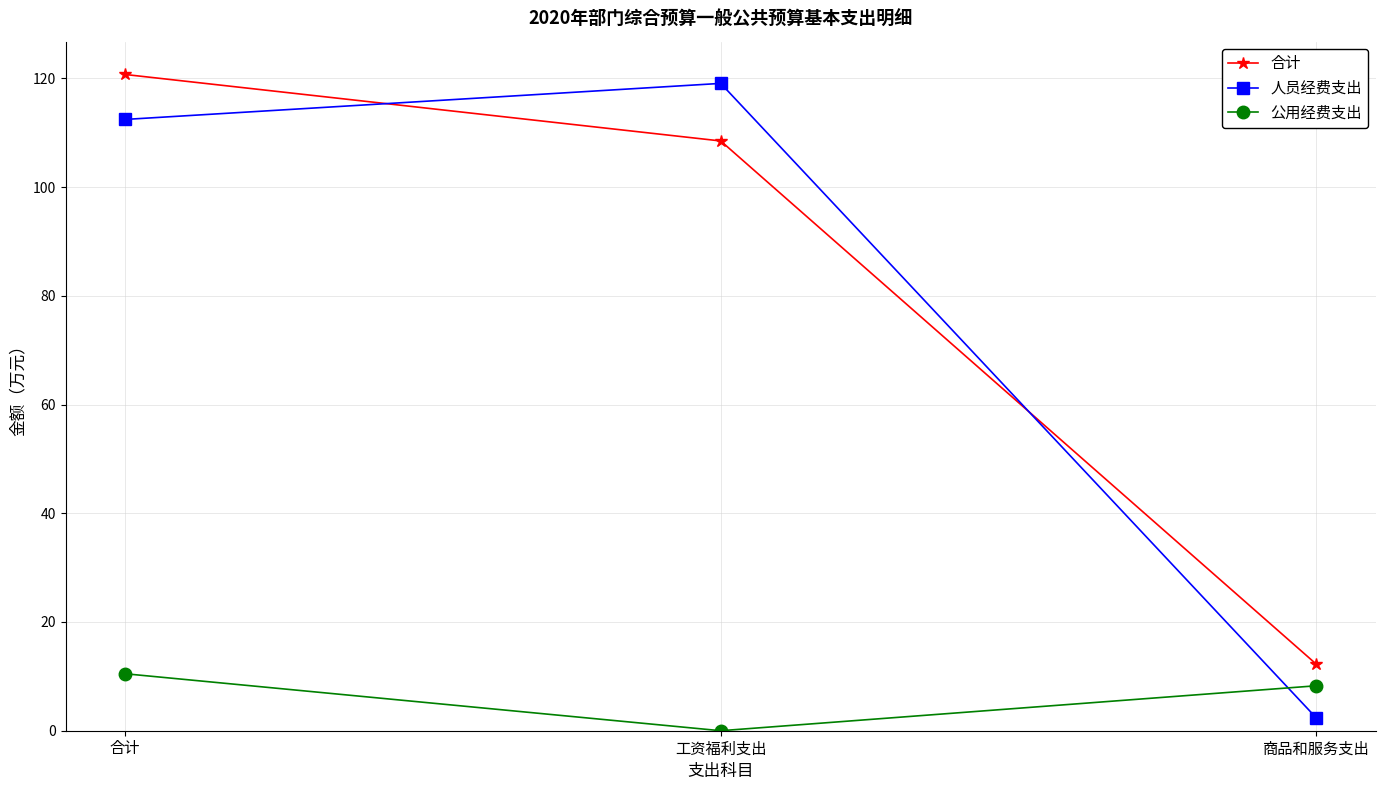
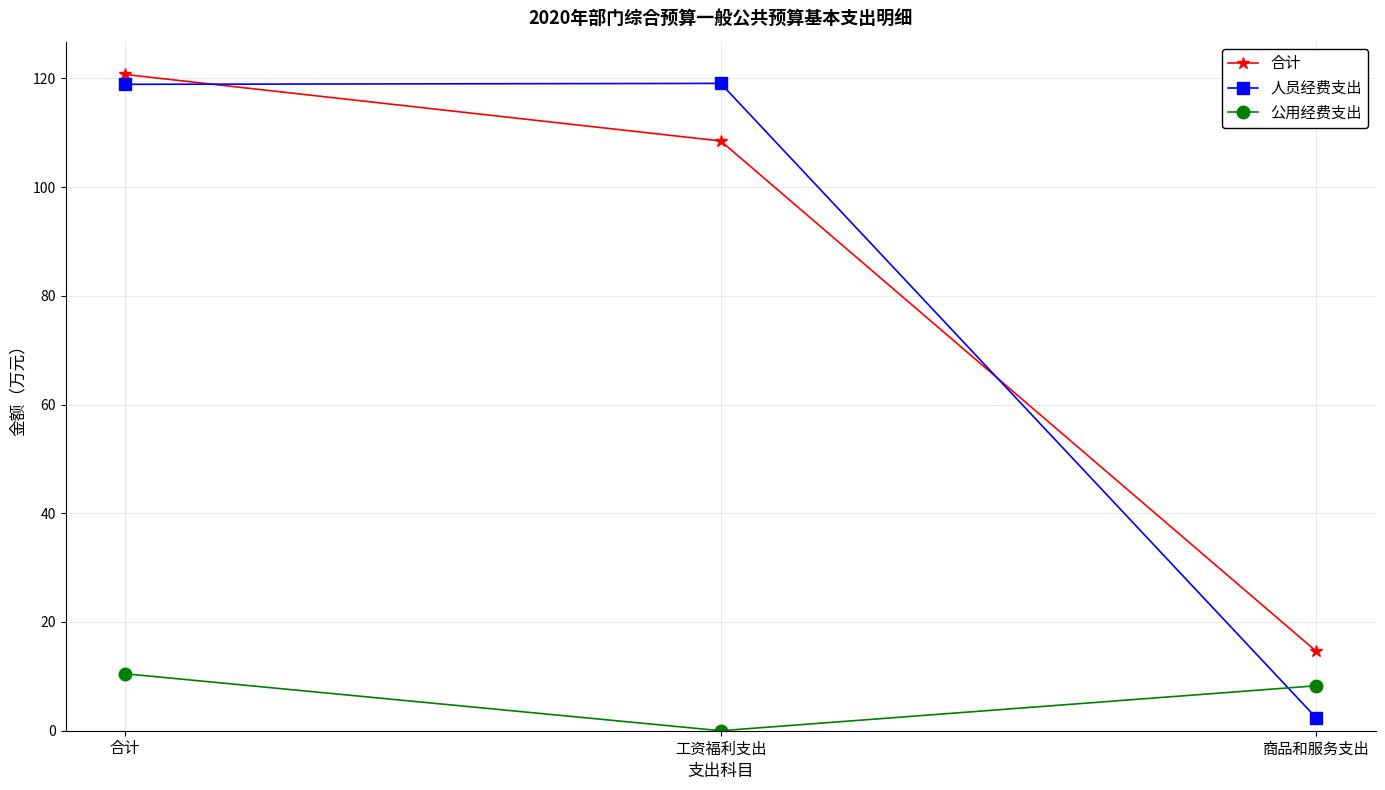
  {
    "合计": {
      "合计": 121,
      "工资福利支出": 108,
-     "商品和服务支出": 12
+     "商品和服务支出": 15
    },
    "人员经费支出": {
-     "合计": 112,
+     "合计": 119,
      "工资福利支出": 119,
      "商品和服务支出": 2
    },
    "公用经费支出": {
      "合计": 10,
      "工资福利支出": 0,
      "商品和服务支出": 8
    }
  }
